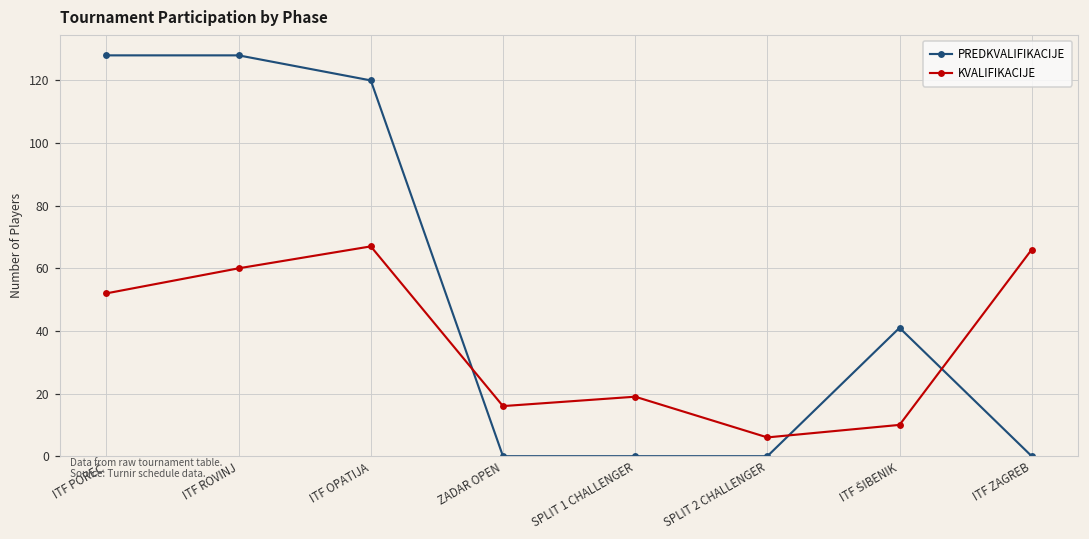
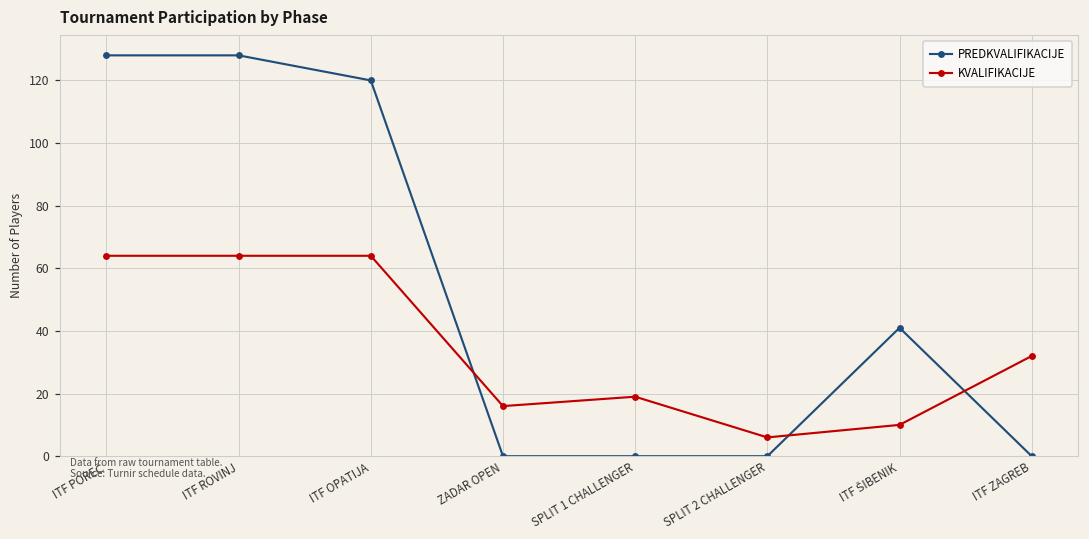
  {
    "PREDKVALIFIKACIJE": {
      "ITF POREČ": 128,
      "ITF ROVINJ": 128,
      "ITF OPATIJA": 120,
      "ZADAR OPEN": 0,
      "SPLIT 1 CHALLENGER": 0,
      "SPLIT 2 CHALLENGER": 0,
      "ITF ŠIBENIK": 41,
      "ITF ZAGREB": 0
    },
    "KVALIFIKACIJE": {
-     "ITF POREČ": 52,
-     "ITF ROVINJ": 60,
-     "ITF OPATIJA": 67,
+     "ITF POREČ": 64,
+     "ITF ROVINJ": 64,
+     "ITF OPATIJA": 64,
      "ZADAR OPEN": 16,
      "SPLIT 1 CHALLENGER": 19,
      "SPLIT 2 CHALLENGER": 6,
      "ITF ŠIBENIK": 10,
-     "ITF ZAGREB": 66
+     "ITF ZAGREB": 32
    }
  }
